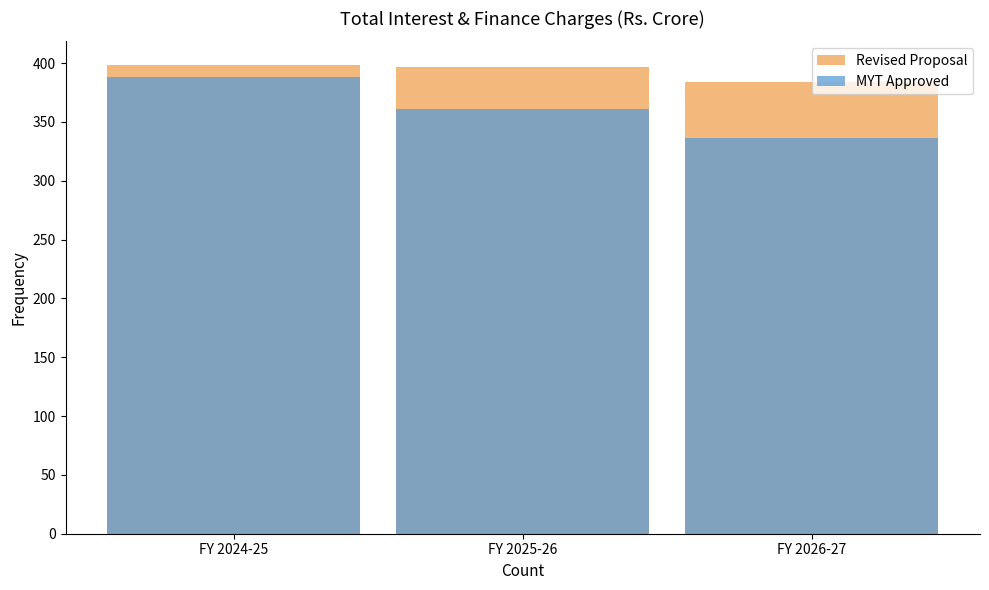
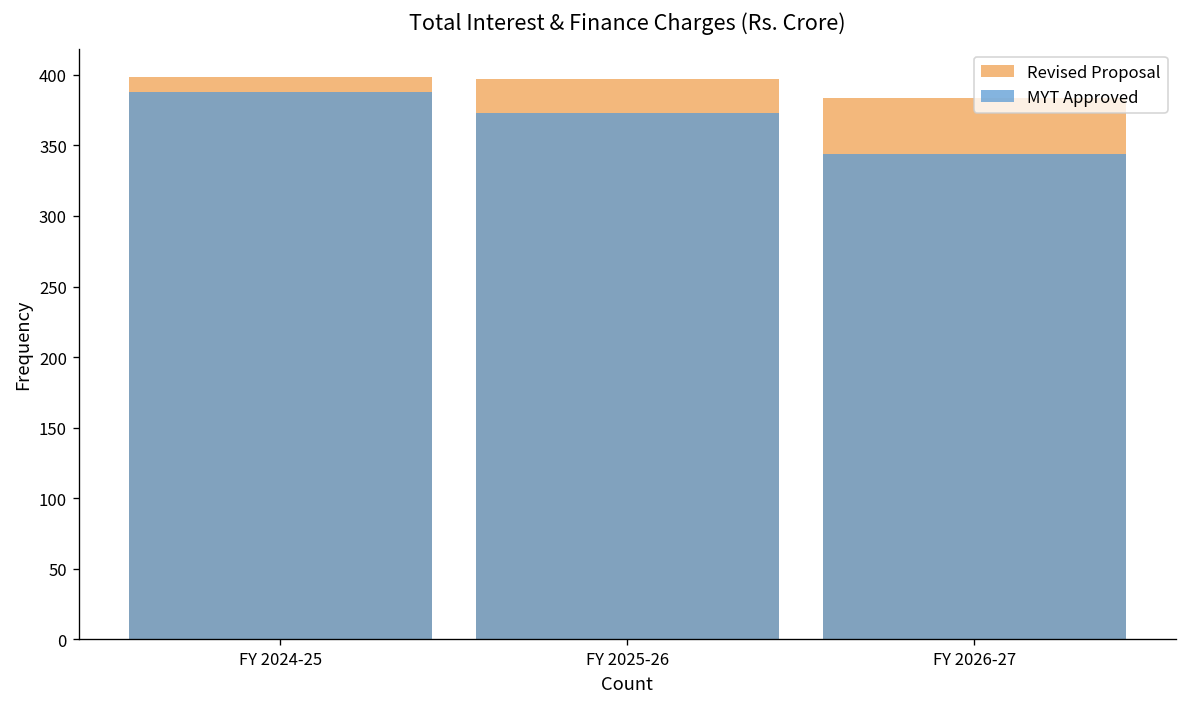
  {
    "Revised Proposal": {
      "FY 2024-25": 399,
      "FY 2025-26": 397
    },
    "MYT Approved": {
-     "FY 2025-26": 361,
-     "FY 2026-27": 337
+     "FY 2025-26": 373,
+     "FY 2026-27": 344
    }
  }
